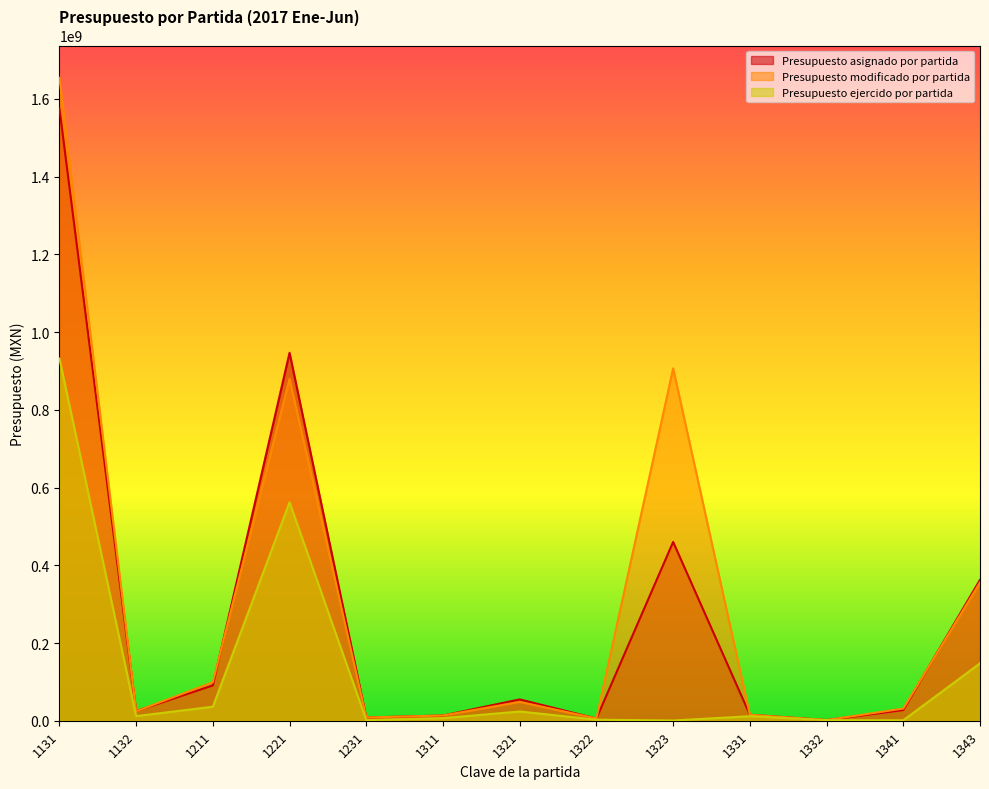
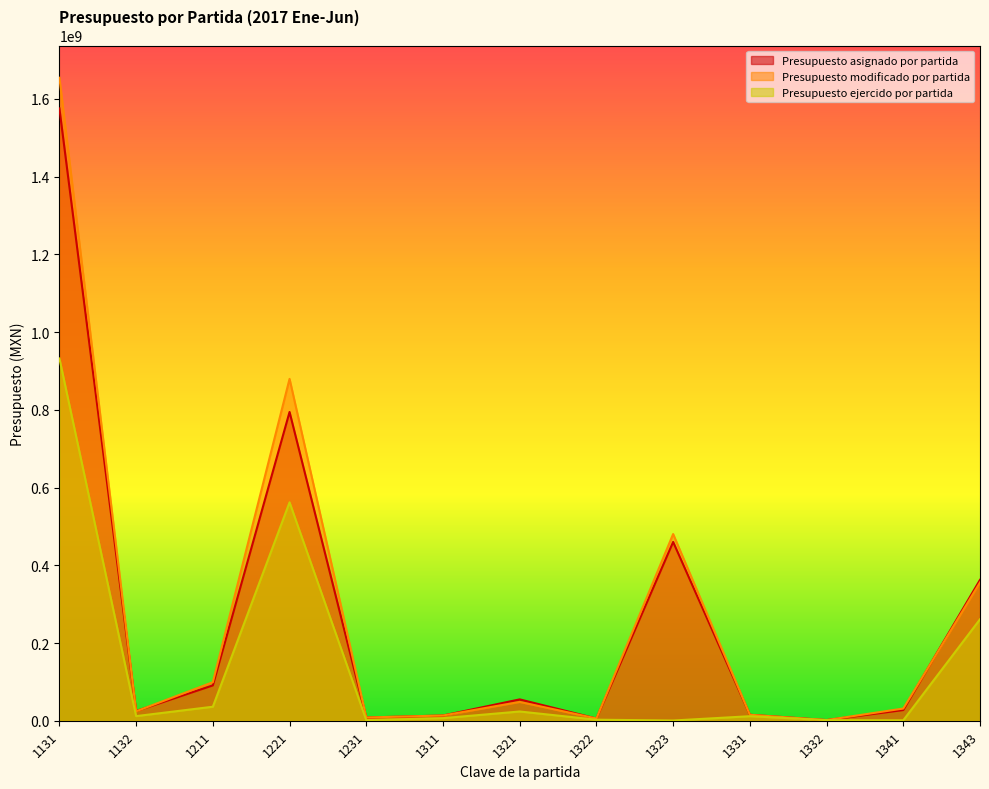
  {
    "Presupuesto asignado por partida": {
      "1131": 1580000000,
      "1211": 90000000,
-     "1221": 950000000,
+     "1221": 790000000,
      "1323": 460000000,
      "1343": 360000000
    },
    "Presupuesto modificado por partida": {
      "1131": 1650000000,
      "1211": 100000000,
      "1221": 880000000,
-     "1323": 910000000,
+     "1323": 480000000,
      "1343": 360000000
    },
    "Presupuesto ejercido por partida": {
      "1131": 930000000,
      "1132": 10000000,
      "1211": 40000000,
      "1221": 560000000,
      "1231": 0,
      "1311": 10000000,
      "1321": 20000000,
      "1323": 0,
      "1341": 0,
-     "1343": 150000000
+     "1343": 260000000
    }
  }
